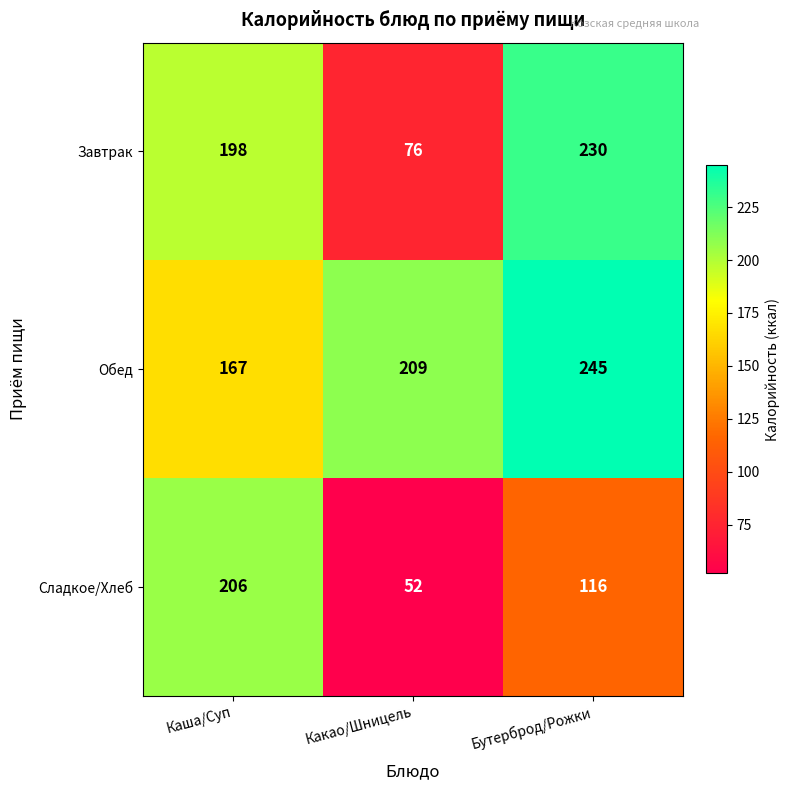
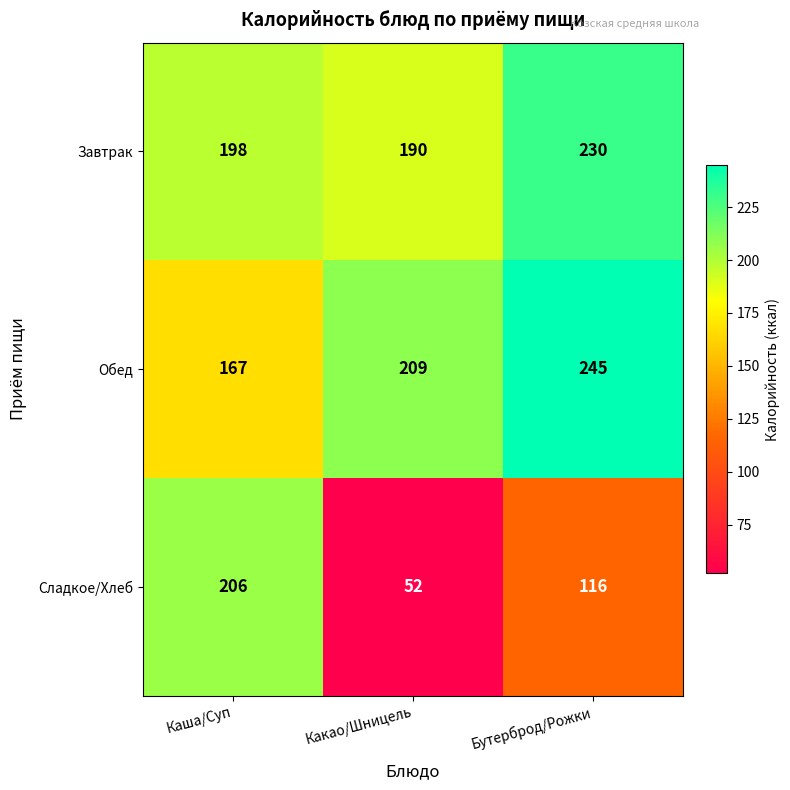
  {
    "Завтрак": {
      "Каша/Суп": 198,
-     "Какао/Шницель": 76,
+     "Какао/Шницель": 190,
      "Бутерброд/Рожки": 230
    },
    "Обед": {
      "Каша/Суп": 167,
      "Какао/Шницель": 209,
      "Бутерброд/Рожки": 245
    },
    "Сладкое/Хлеб": {
      "Каша/Суп": 206,
      "Какао/Шницель": 52,
      "Бутерброд/Рожки": 116
    }
  }
